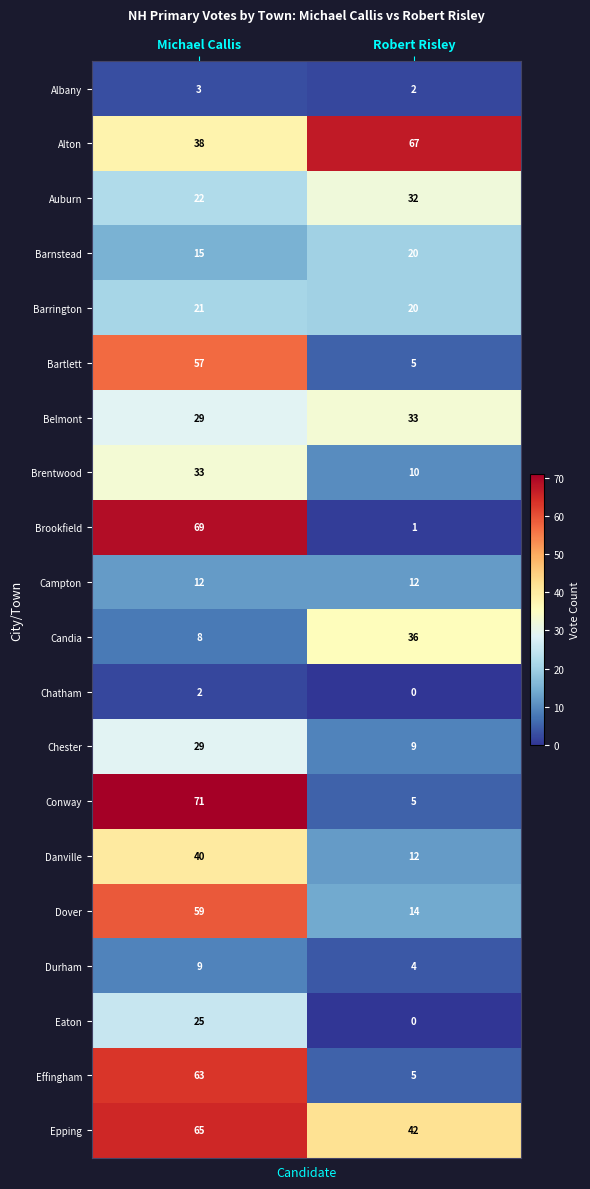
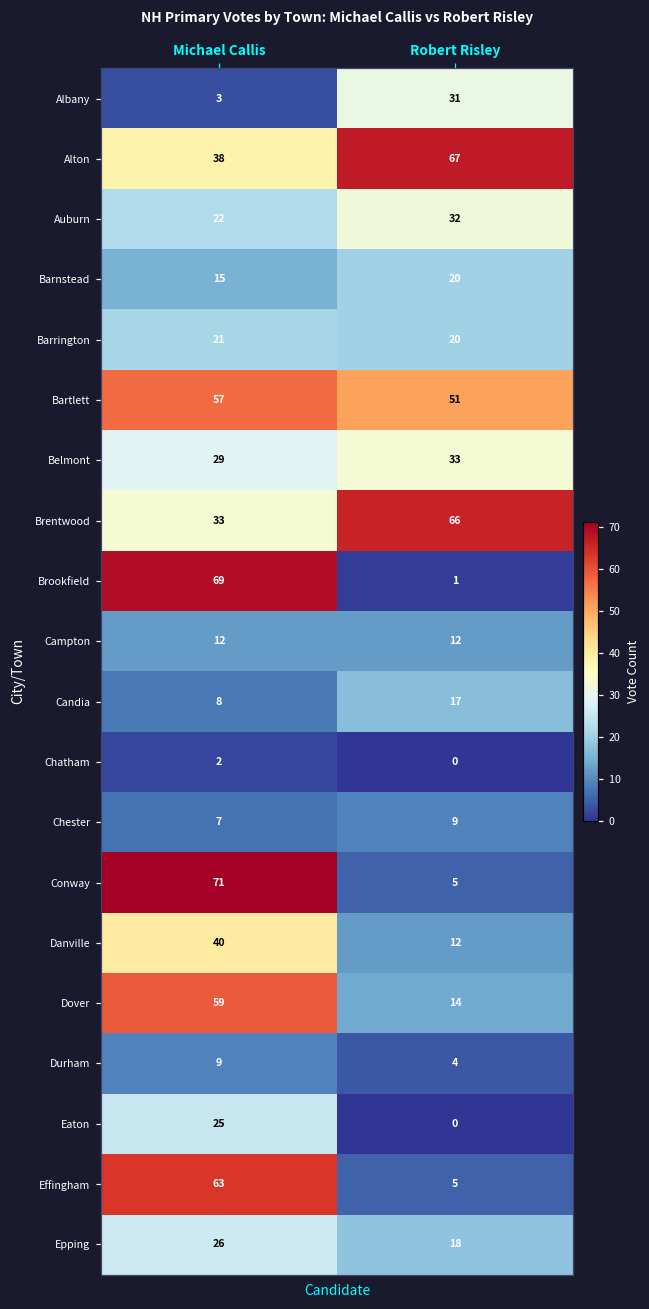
  {
    "Albany": {
      "Michael Callis": 3,
-     "Robert Risley": 2
+     "Robert Risley": 31
    },
    "Alton": {
      "Michael Callis": 38,
      "Robert Risley": 67
    },
    "Auburn": {
      "Michael Callis": 22,
      "Robert Risley": 32
    },
    "Barnstead": {
      "Michael Callis": 15,
      "Robert Risley": 20
    },
    "Barrington": {
      "Michael Callis": 21,
      "Robert Risley": 20
    },
    "Bartlett": {
      "Michael Callis": 57,
-     "Robert Risley": 5
+     "Robert Risley": 51
    },
    "Belmont": {
      "Michael Callis": 29,
      "Robert Risley": 33
    },
    "Brentwood": {
      "Michael Callis": 33,
-     "Robert Risley": 10
+     "Robert Risley": 66
    },
    "Brookfield": {
      "Michael Callis": 69,
      "Robert Risley": 1
    },
    "Campton": {
      "Michael Callis": 12,
      "Robert Risley": 12
    },
    "Candia": {
      "Michael Callis": 8,
-     "Robert Risley": 36
+     "Robert Risley": 17
    },
    "Chatham": {
      "Michael Callis": 2,
      "Robert Risley": 0
    },
    "Chester": {
-     "Michael Callis": 29,
+     "Michael Callis": 7,
      "Robert Risley": 9
    },
    "Conway": {
      "Michael Callis": 71,
      "Robert Risley": 5
    },
    "Danville": {
      "Michael Callis": 40,
      "Robert Risley": 12
    },
    "Dover": {
      "Michael Callis": 59,
      "Robert Risley": 14
    },
    "Durham": {
      "Michael Callis": 9,
      "Robert Risley": 4
    },
    "Eaton": {
      "Michael Callis": 25,
      "Robert Risley": 0
    },
    "Effingham": {
      "Michael Callis": 63,
      "Robert Risley": 5
    },
    "Epping": {
-     "Michael Callis": 65,
-     "Robert Risley": 42
+     "Michael Callis": 26,
+     "Robert Risley": 18
    }
  }
